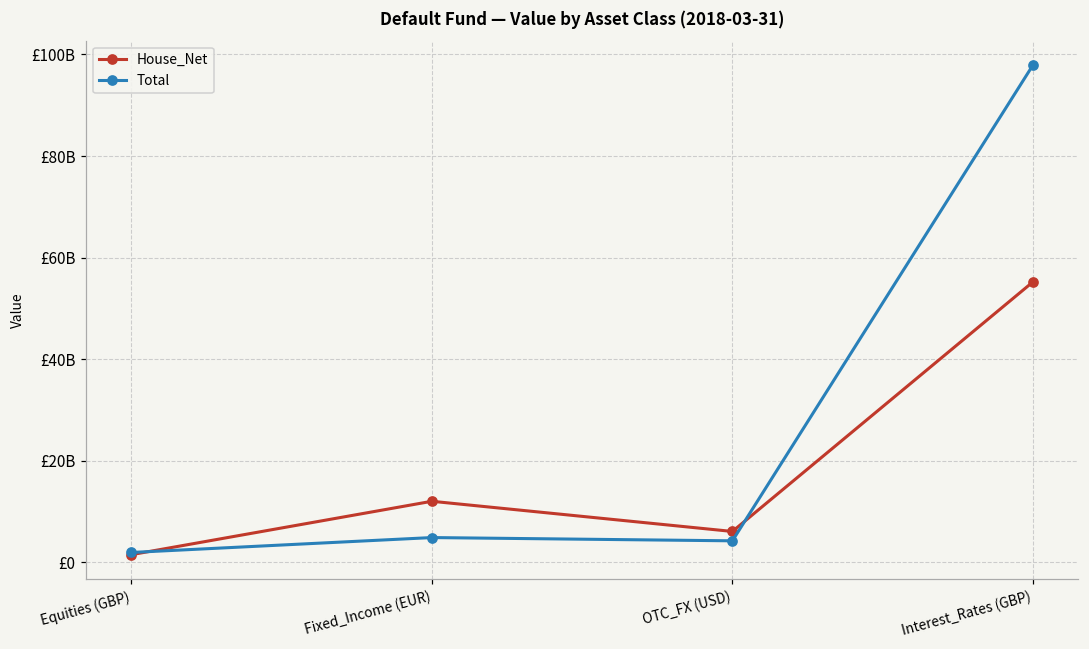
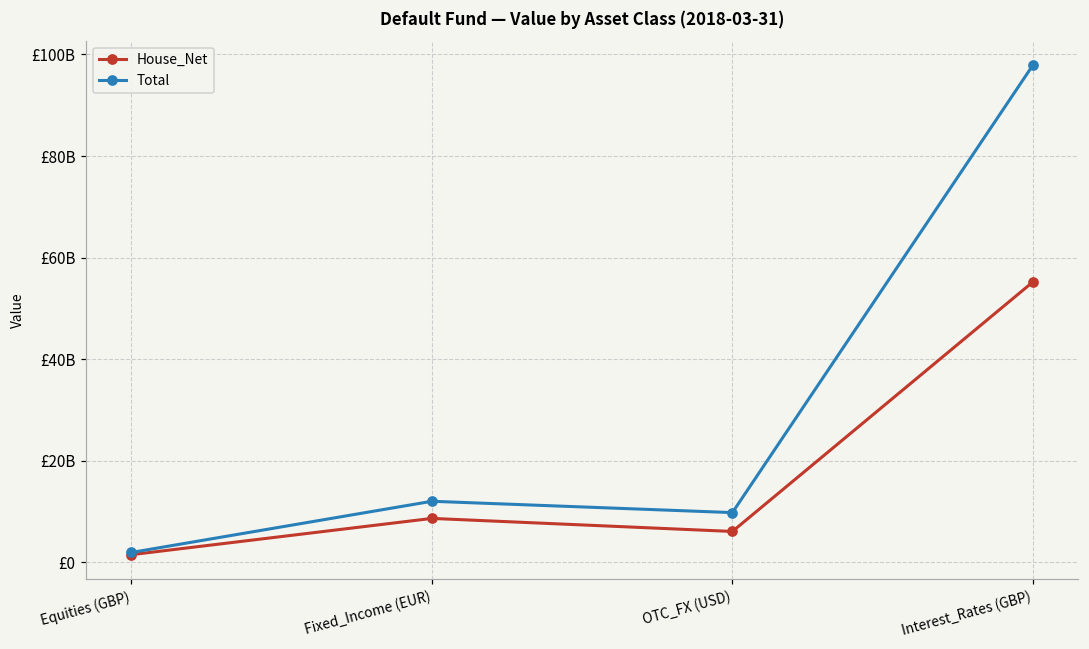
  {
    "House_Net": {
-     "Fixed_Income (EUR)": "£12000000000",
+     "Fixed_Income (EUR)": "£9000000000",
      "OTC_FX (USD)": "£6000000000",
      "Interest_Rates (GBP)": "£55000000000"
    },
    "Total": {
-     "Fixed_Income (EUR)": "£5000000000",
-     "OTC_FX (USD)": "£4000000000",
+     "Fixed_Income (EUR)": "£12000000000",
+     "OTC_FX (USD)": "£10000000000",
      "Interest_Rates (GBP)": "£98000000000"
    }
  }
